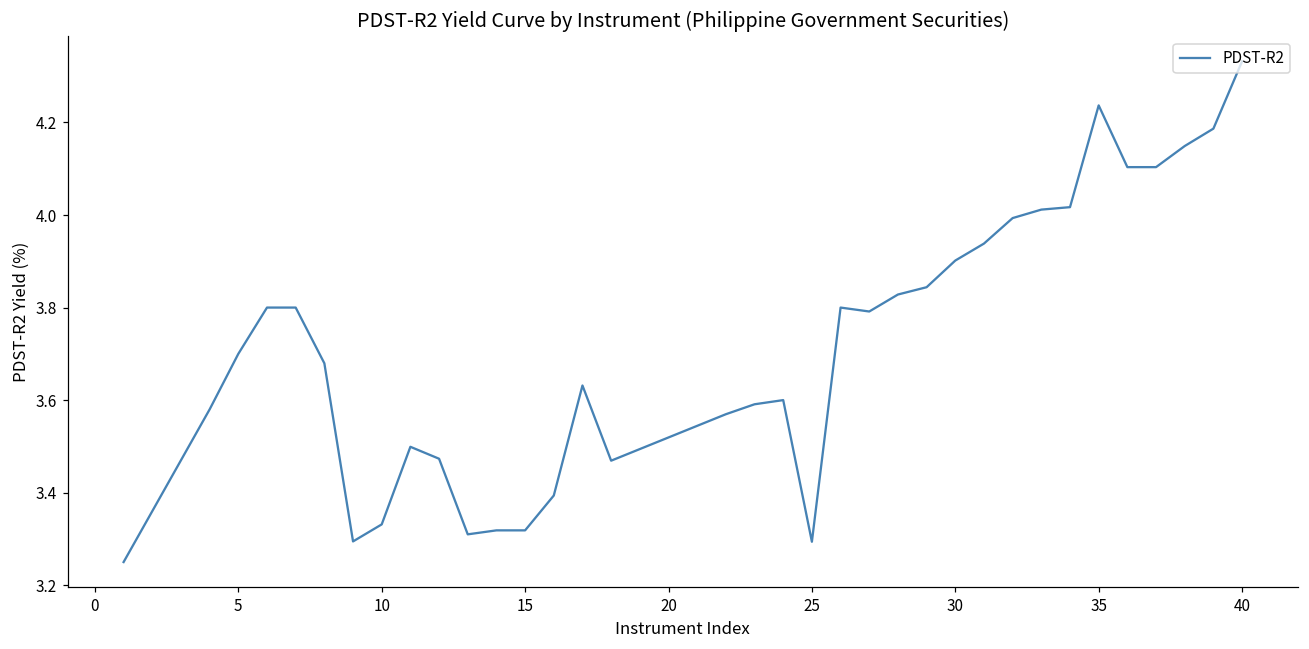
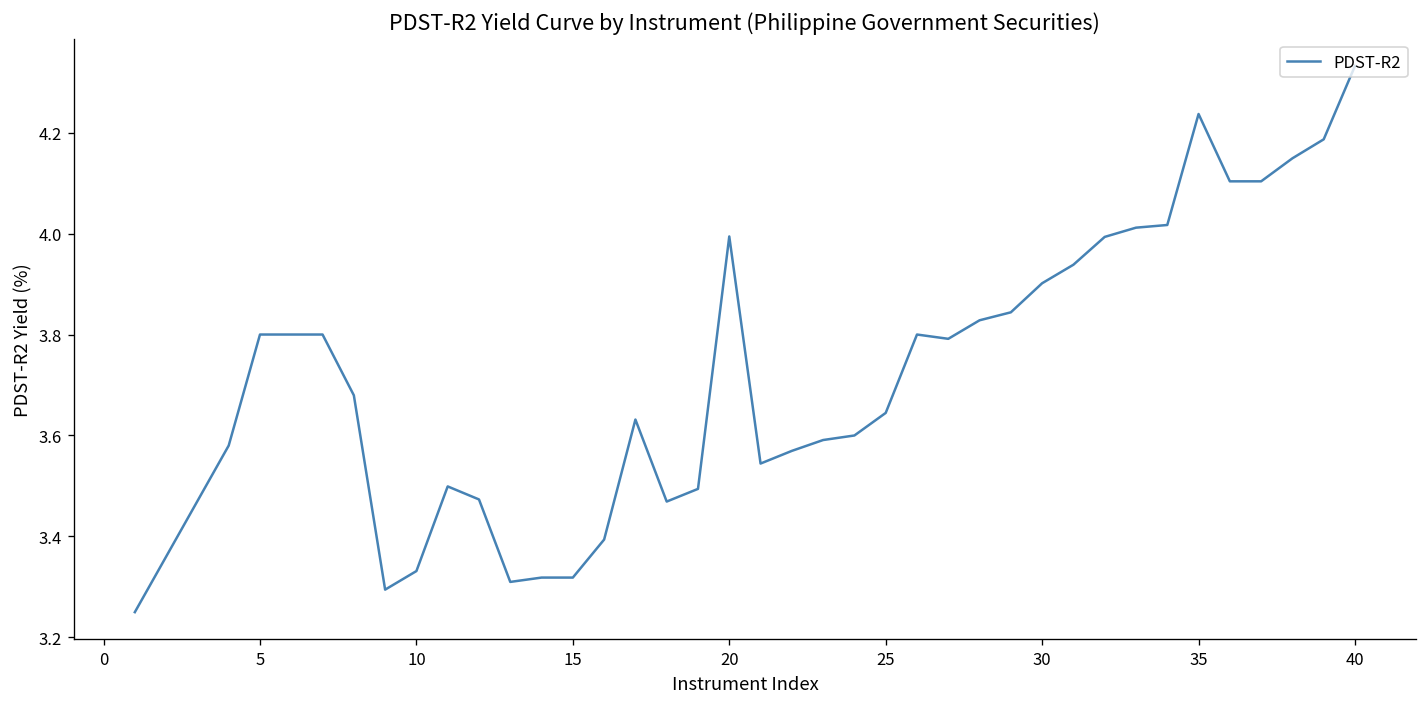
  {
-   "5": 3.7,
+   "5": 3.8,
    "10": 3.33,
    "15": 3.32,
-   "20": 3.52,
-   "25": 3.29,
+   "20": 3.99,
+   "25": 3.64,
    "30": 3.90,
    "35": 4.24
  }
